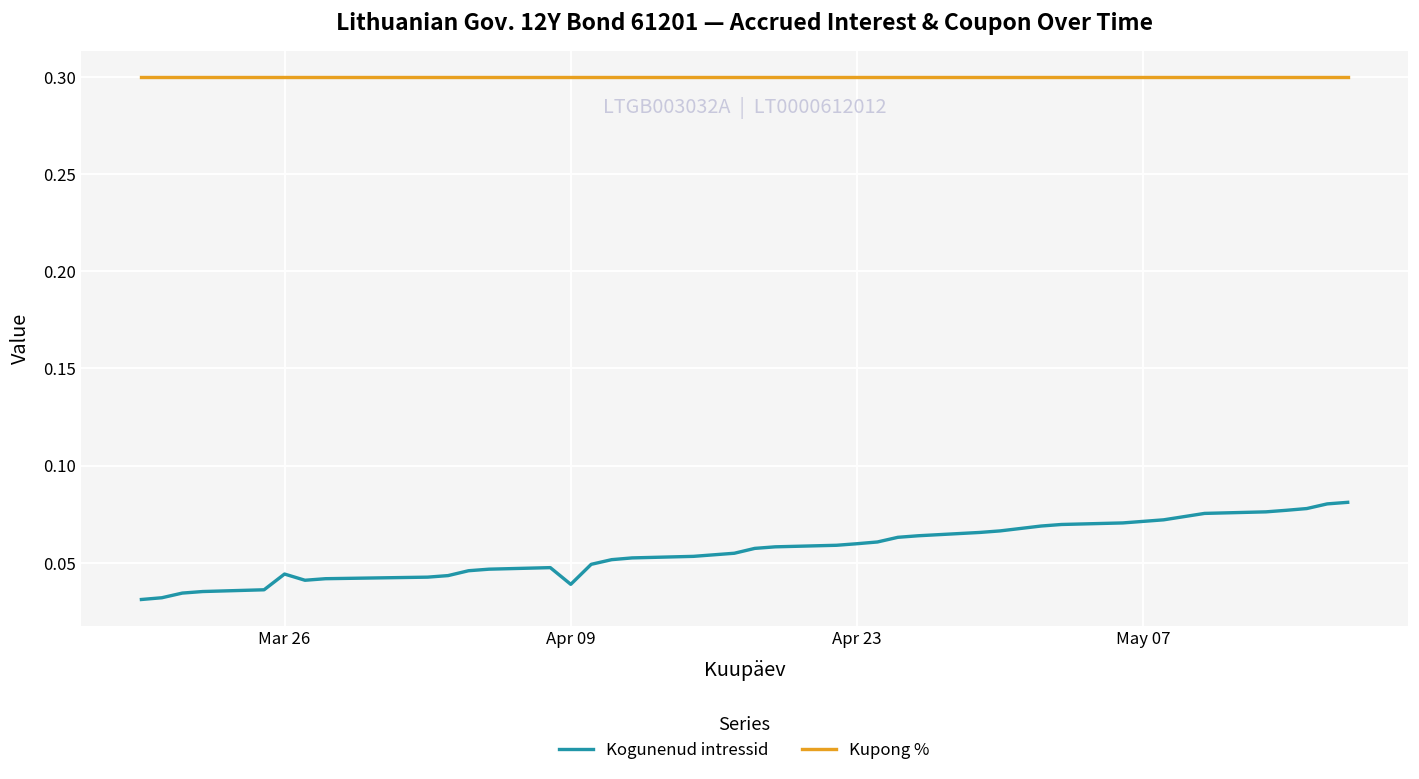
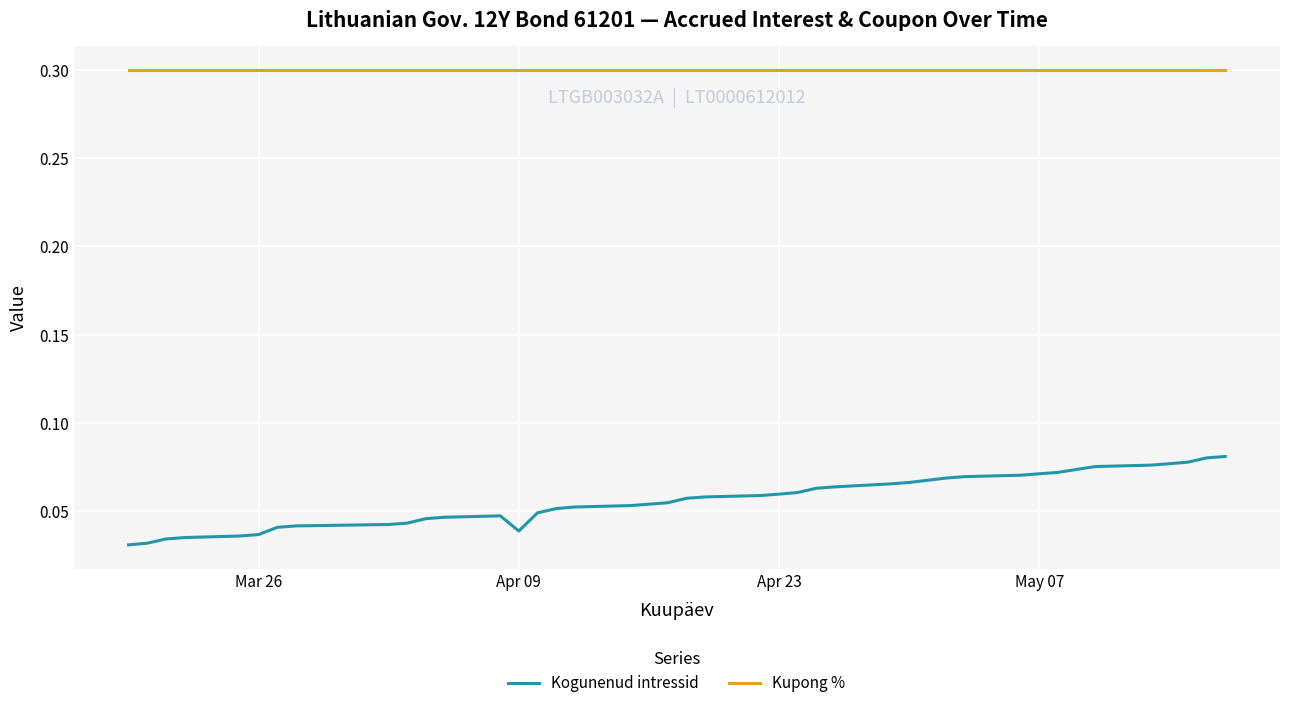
  {
    "Kogunenud intressid": {
-     "Mar 26": 0.044,
+     "Mar 26": 0.037,
      "Apr 09": 0.039,
      "Apr 23": 0.060,
      "May 07": 0.071
    },
    "Kupong %": {
      "Mar 26": 0.300,
      "Apr 09": 0.300,
      "Apr 23": 0.300,
      "May 07": 0.300
    }
  }
